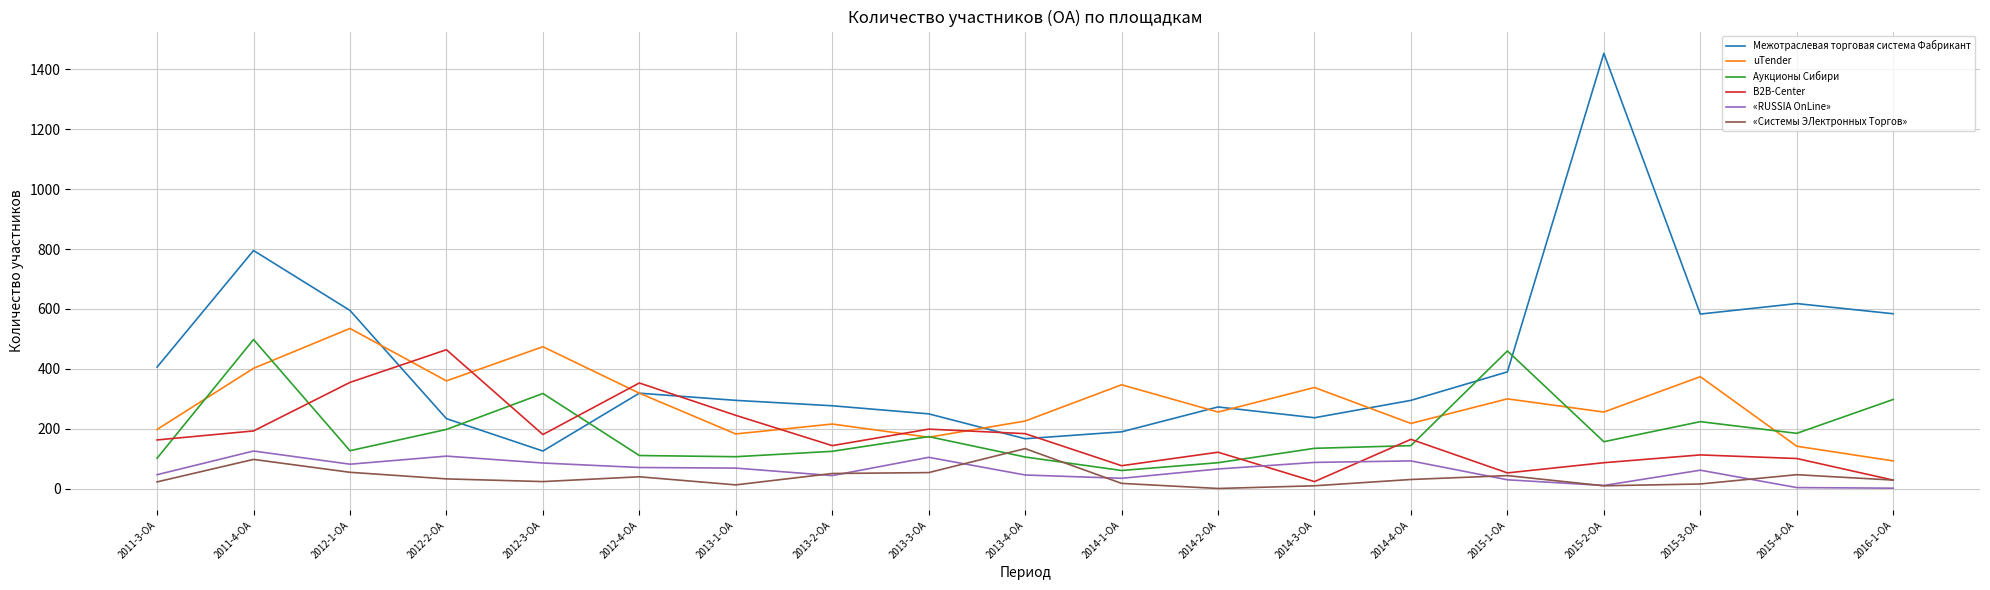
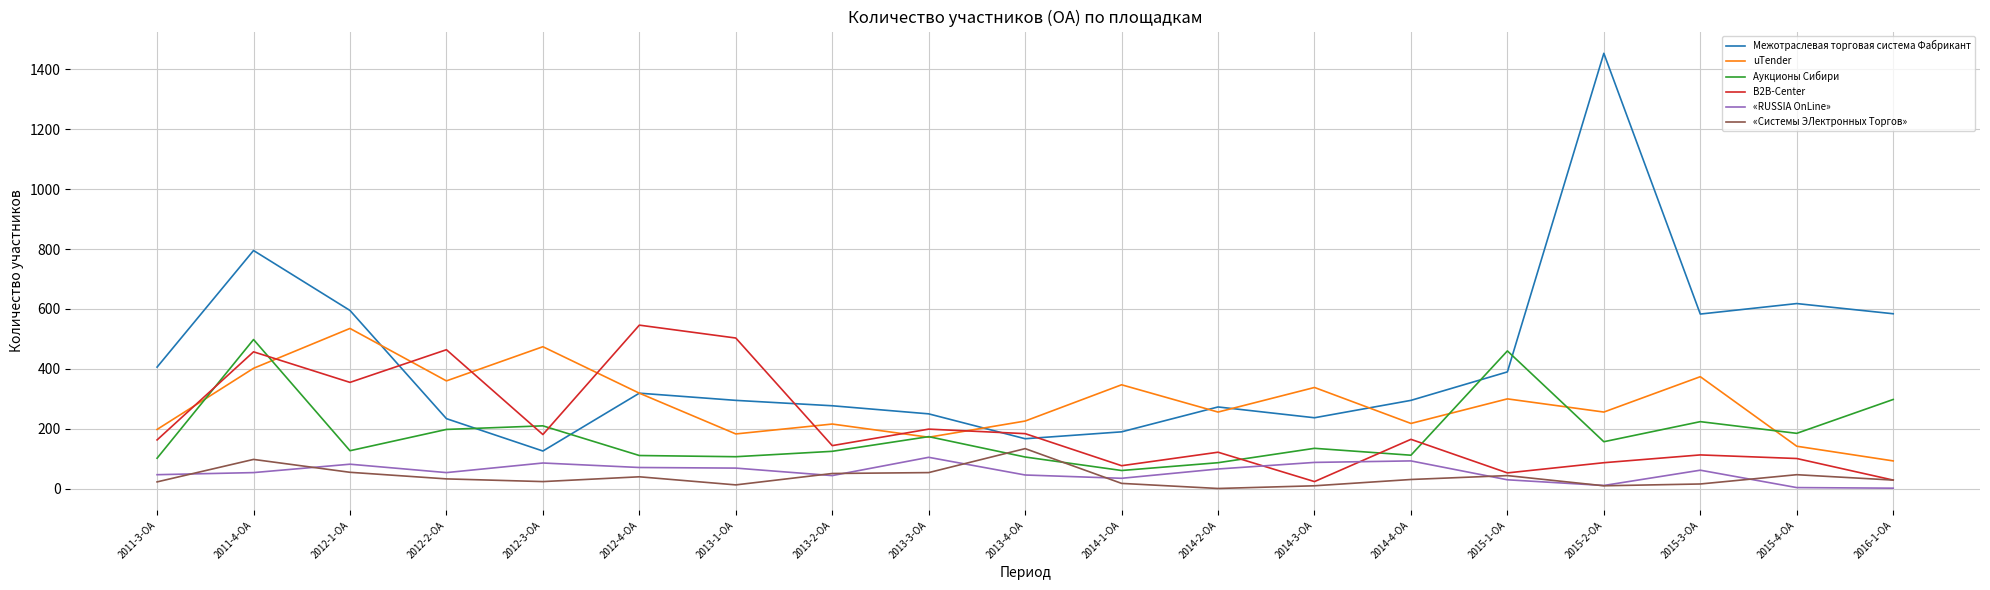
  {
    "Межотраслевая торговая система Фабрикант": {
      "2011-3-ОА": 410,
      "2011-4-ОА": 800,
      "2012-1-ОА": 600,
      "2012-2-ОА": 230,
      "2012-3-ОА": 130,
      "2013-1-ОА": 300,
      "2013-2-ОА": 280,
      "2013-3-ОА": 250,
      "2013-4-ОА": 170,
      "2014-1-ОА": 190,
      "2014-2-ОА": 270,
      "2014-3-ОА": 240,
      "2014-4-ОА": 300,
      "2015-1-ОА": 390,
      "2015-2-ОА": 1450,
      "2015-3-ОА": 580,
      "2015-4-ОА": 620,
      "2016-1-ОА": 580
    },
    "uTender": {
      "2011-3-ОА": 200,
      "2011-4-ОА": 400,
      "2012-1-ОА": 540,
      "2012-2-ОА": 360,
      "2012-3-ОА": 470,
      "2013-1-ОА": 180,
      "2013-2-ОА": 220,
      "2013-4-ОА": 230,
      "2014-1-ОА": 350,
      "2014-2-ОА": 260,
      "2014-3-ОА": 340,
      "2014-4-ОА": 220,
      "2015-1-ОА": 300,
      "2015-2-ОА": 260,
      "2015-3-ОА": 370,
      "2015-4-ОА": 140,
      "2016-1-ОА": 90
    },
    "Аукционы Сибири": {
      "2011-3-ОА": 100,
      "2011-4-ОА": 500,
      "2012-1-ОА": 130,
      "2012-2-ОА": 200,
-     "2012-3-ОА": 320,
+     "2012-3-ОА": 210,
      "2012-4-ОА": 110,
      "2013-1-ОА": 110,
      "2013-2-ОА": 130,
      "2013-4-ОА": 110,
      "2014-1-ОА": 60,
      "2014-2-ОА": 90,
      "2014-3-ОА": 140,
-     "2014-4-ОА": 140,
+     "2014-4-ОА": 110,
      "2015-1-ОА": 460,
      "2015-2-ОА": 160,
      "2015-3-ОА": 220,
      "2015-4-ОА": 190,
      "2016-1-ОА": 300
    },
    "B2B-Center": {
      "2011-3-ОА": 160,
-     "2011-4-ОА": 190,
+     "2011-4-ОА": 460,
      "2012-1-ОА": 360,
      "2012-2-ОА": 460,
      "2012-3-ОА": 180,
-     "2012-4-ОА": 350,
-     "2013-1-ОА": 250,
+     "2012-4-ОА": 550,
+     "2013-1-ОА": 500,
      "2013-2-ОА": 140,
      "2013-3-ОА": 200,
      "2013-4-ОА": 180,
      "2014-1-ОА": 80,
      "2014-2-ОА": 120,
      "2014-3-ОА": 20,
      "2014-4-ОА": 170,
      "2015-1-ОА": 50,
      "2015-2-ОА": 90,
      "2015-3-ОА": 110,
      "2015-4-ОА": 100
    },
    "«RUSSIA OnLine»": {
      "2011-3-ОА": 50,
-     "2011-4-ОА": 130,
+     "2011-4-ОА": 50,
      "2012-1-ОА": 80,
-     "2012-2-ОА": 110,
+     "2012-2-ОА": 50,
      "2012-3-ОА": 90,
      "2012-4-ОА": 70,
      "2013-1-ОА": 70,
      "2013-3-ОА": 110,
      "2013-4-ОА": 50,
      "2014-1-ОА": 40,
      "2014-2-ОА": 70,
      "2014-3-ОА": 90,
      "2014-4-ОА": 90,
      "2015-1-ОА": 30,
      "2015-3-ОА": 60,
      "2015-4-ОА": 0,
      "2016-1-ОА": 0
    },
    "«Системы ЭЛектронных Торгов»": {
      "2011-3-ОА": 20,
      "2011-4-ОА": 100,
      "2012-1-ОА": 60,
      "2012-2-ОА": 30,
      "2012-3-ОА": 20,
      "2012-4-ОА": 40,
      "2013-1-ОА": 10,
      "2013-3-ОА": 50,
      "2013-4-ОА": 130,
      "2014-1-ОА": 20,
      "2014-2-ОА": 0,
      "2014-3-ОА": 10,
      "2014-4-ОА": 30,
      "2015-1-ОА": 40,
      "2015-3-ОА": 20,
      "2015-4-ОА": 50
    }
  }
